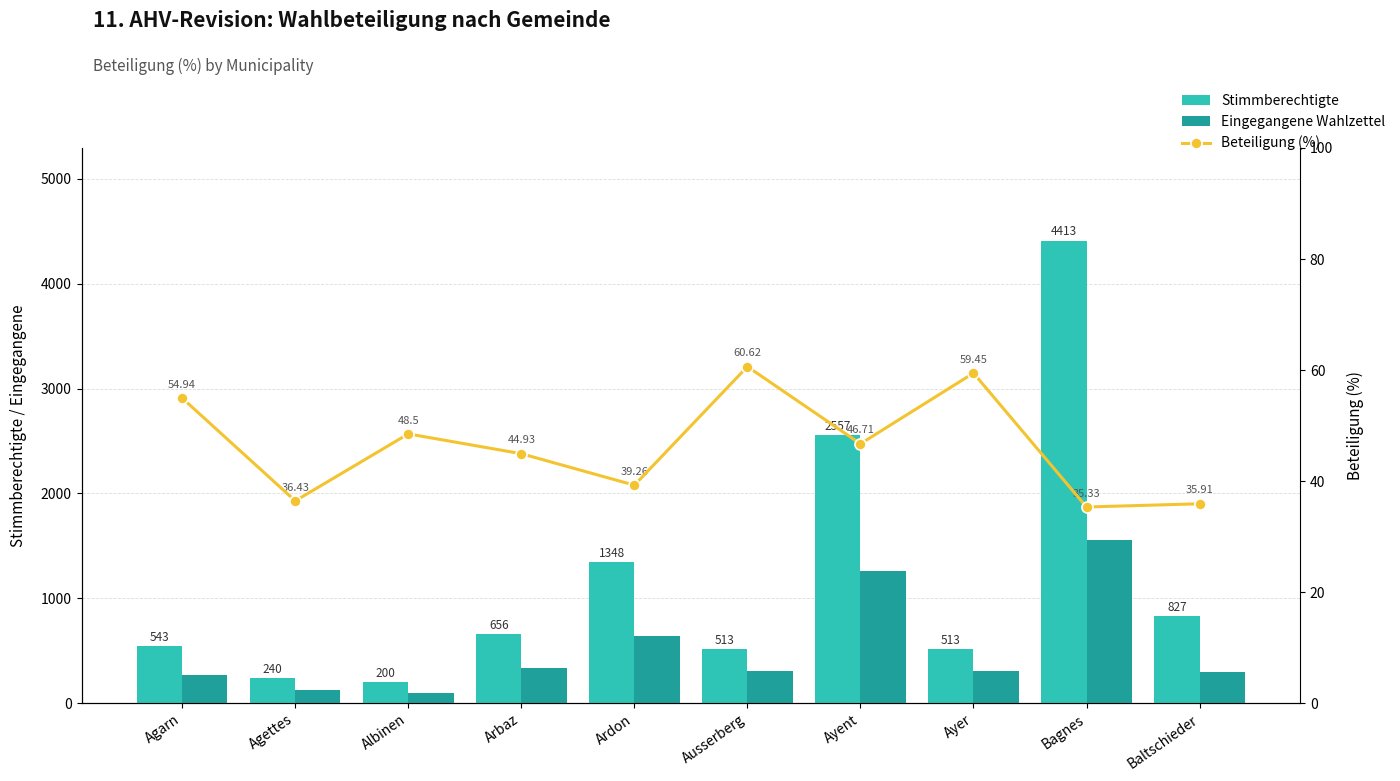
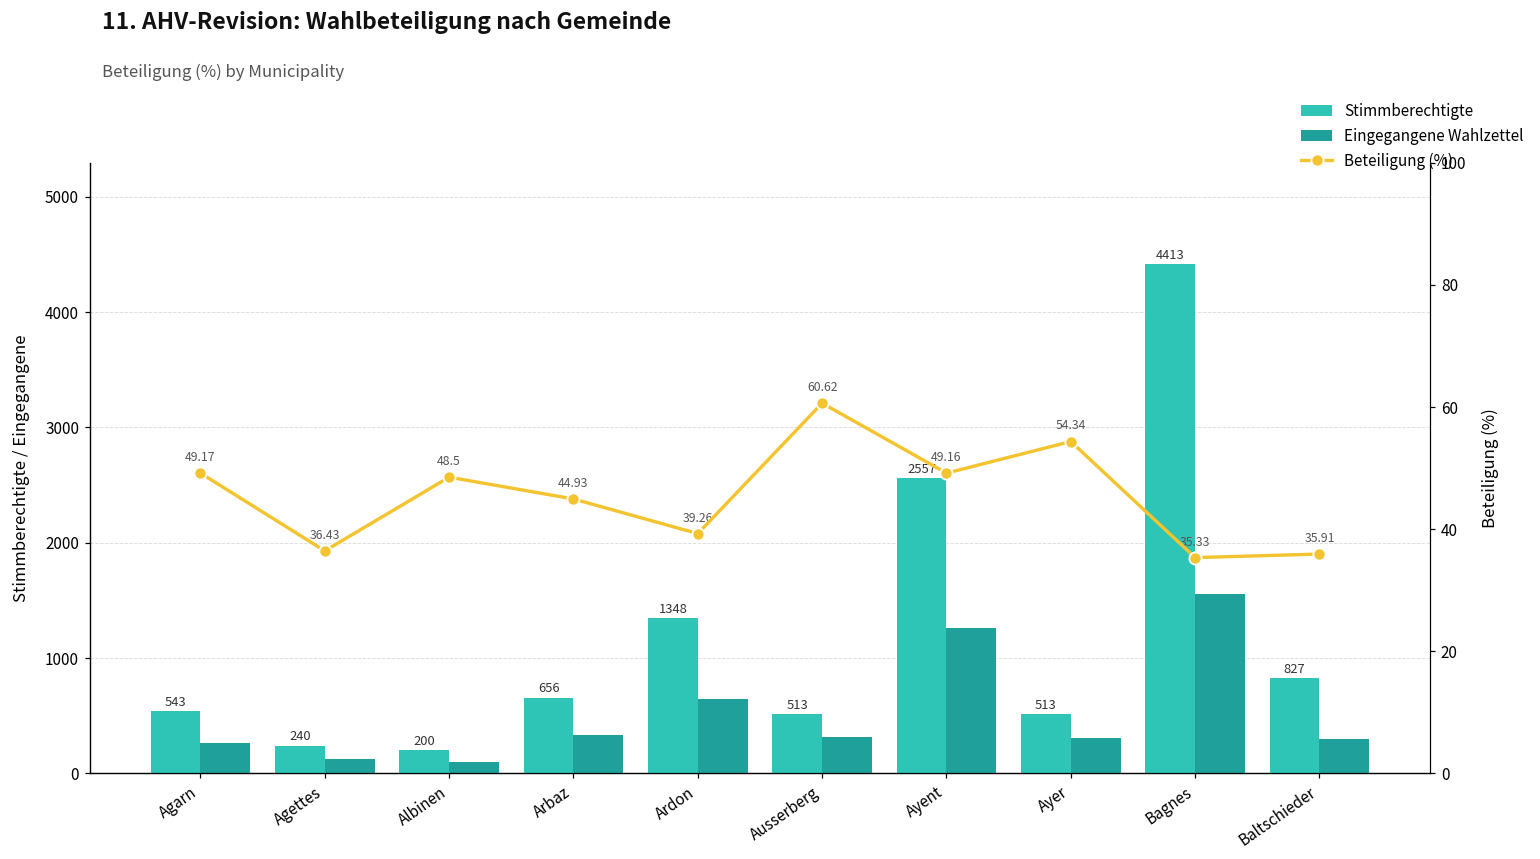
  {
    "Beteiligung (%)": {
-     "Agarn": 54.94,
+     "Agarn": 49.17,
      "Agettes": 36.43,
      "Albinen": 48.5,
      "Arbaz": 44.93,
      "Ardon": 39.26,
      "Ausserberg": 60.62,
-     "Ayent": 46.71,
-     "Ayer": 59.45,
+     "Ayent": 49.16,
+     "Ayer": 54.34,
      "Bagnes": 35.33,
      "Baltschieder": 35.91
    }
  }
